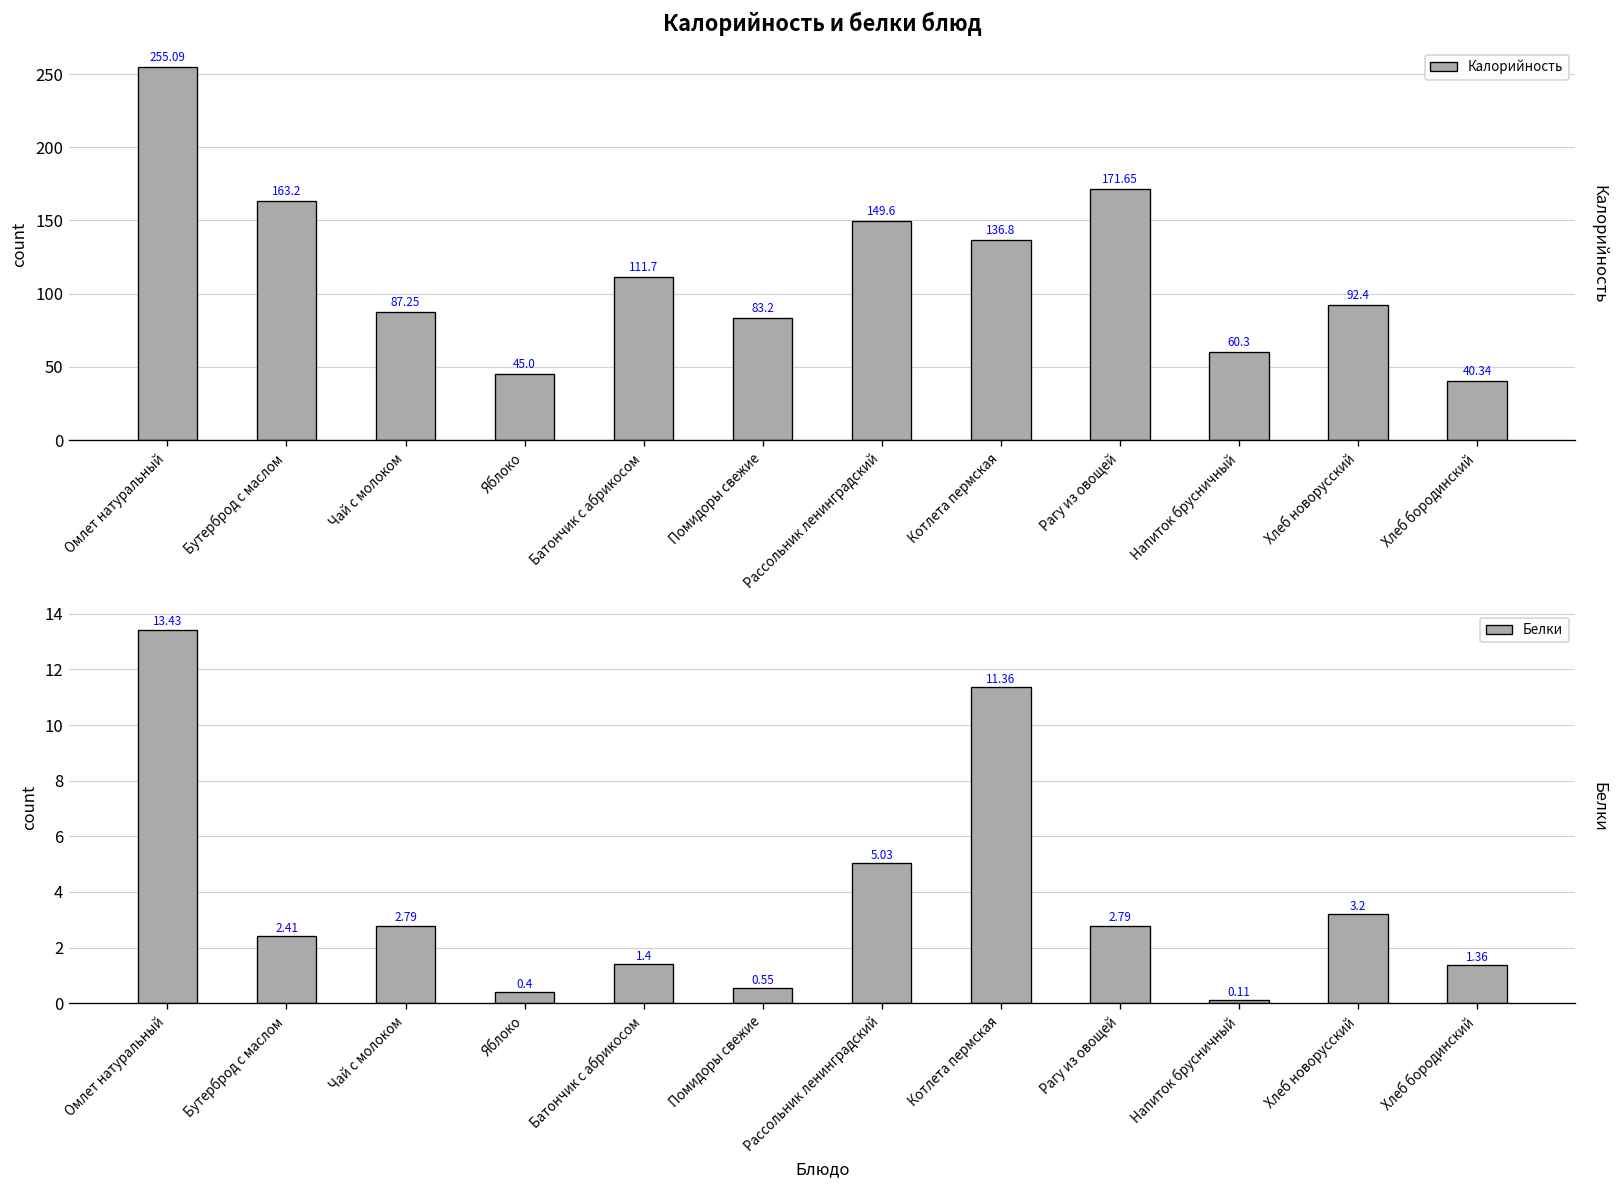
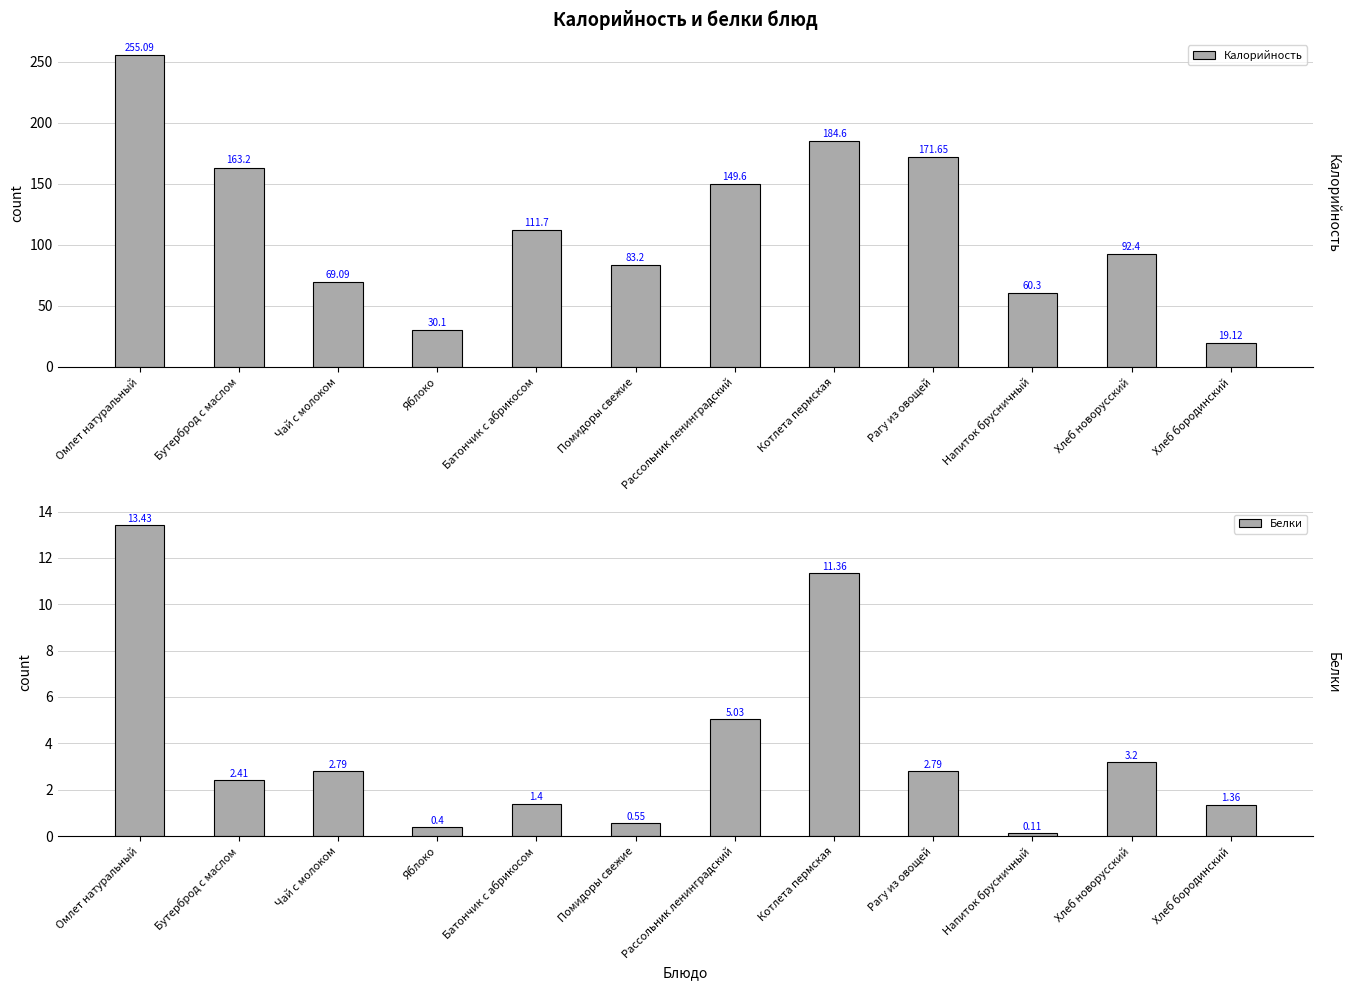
  {
    "Калорийность и белки блюд": {
      "Омлет натуральный": 255.09,
      "Бутерброд с маслом": 163.2,
-     "Чай с молоком": 87.25,
-     "Яблоко": 45.0,
+     "Чай с молоком": 69.09,
+     "Яблоко": 30.1,
      "Батончик с абрикосом": 111.7,
      "Помидоры свежие": 83.2,
      "Рассольник ленинградский": 149.6,
-     "Котлета пермская": 136.8,
+     "Котлета пермская": 184.6,
      "Рагу из овощей": 171.65,
      "Напиток брусничный": 60.3,
      "Хлеб новорусский": 92.4,
-     "Хлеб бородинский": 40.34
+     "Хлеб бородинский": 19.12
    }
  }
